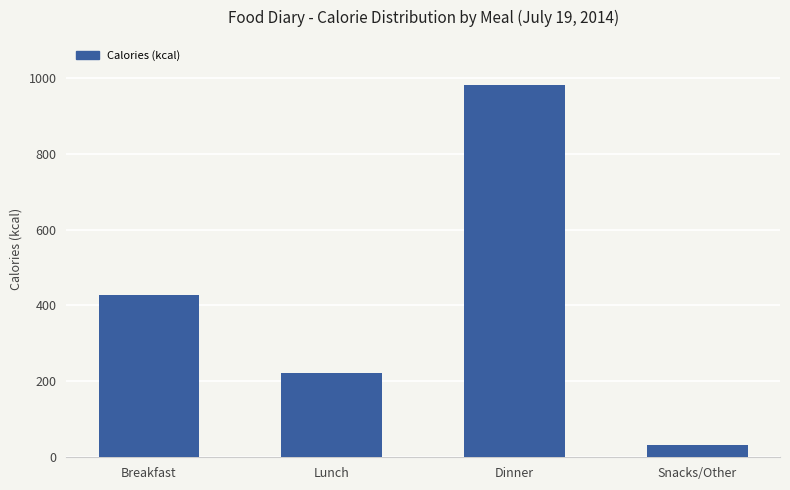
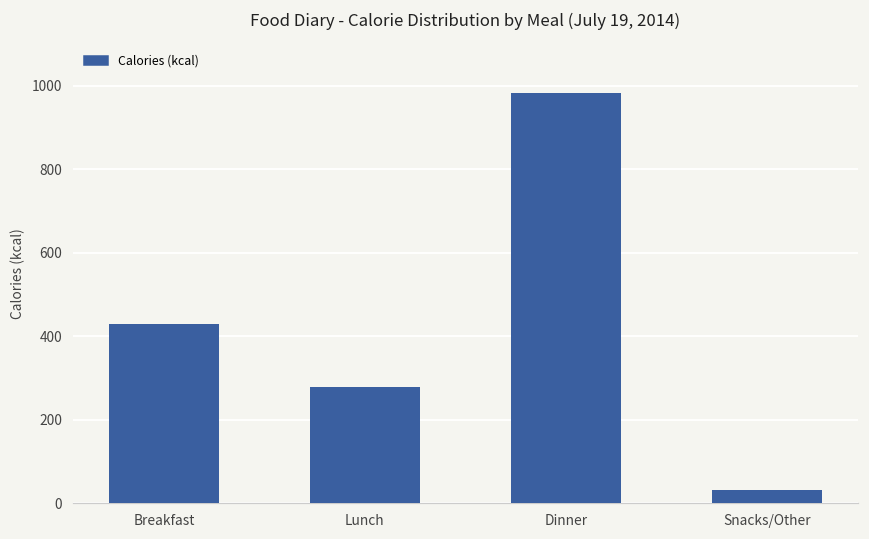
  {
    "Breakfast": 430,
-   "Lunch": 220,
+   "Lunch": 280,
    "Dinner": 980,
    "Snacks/Other": 30
  }
